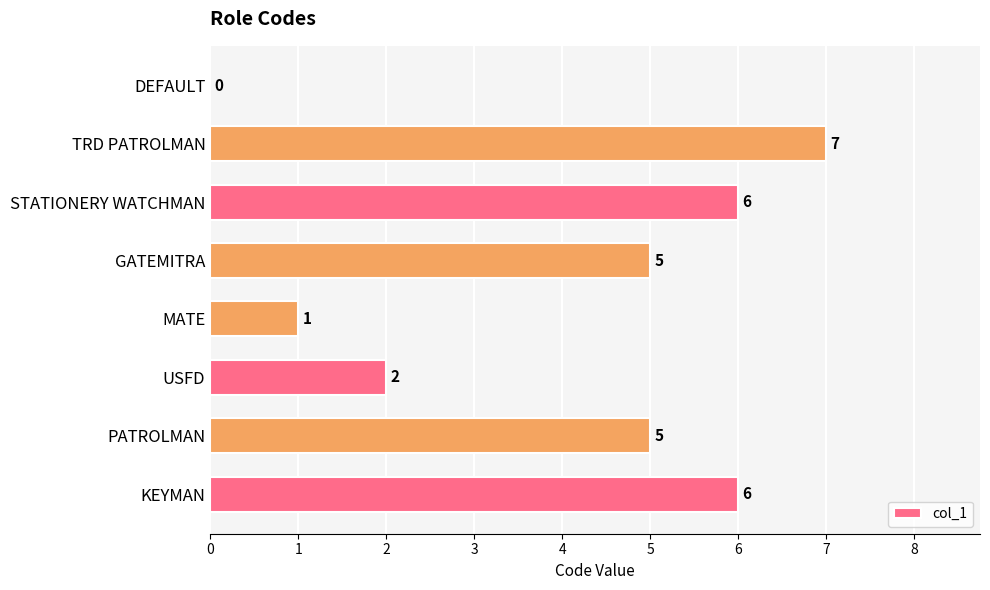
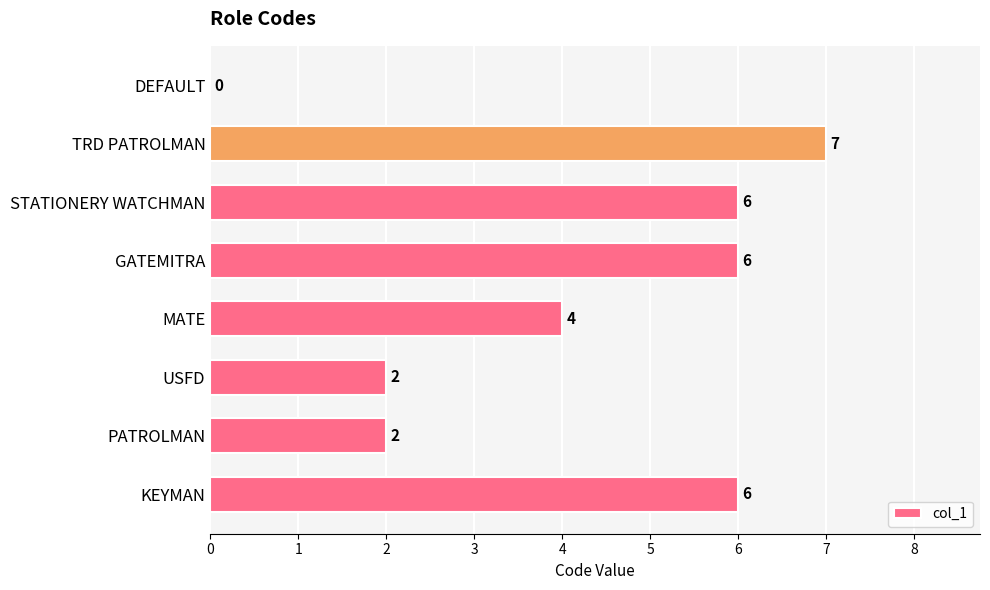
  {
    "DEFAULT": 0,
    "TRD PATROLMAN": 7,
    "STATIONERY WATCHMAN": 6,
-   "GATEMITRA": 5,
-   "MATE": 1,
+   "GATEMITRA": 6,
+   "MATE": 4,
    "USFD": 2,
-   "PATROLMAN": 5,
+   "PATROLMAN": 2,
    "KEYMAN": 6
  }
